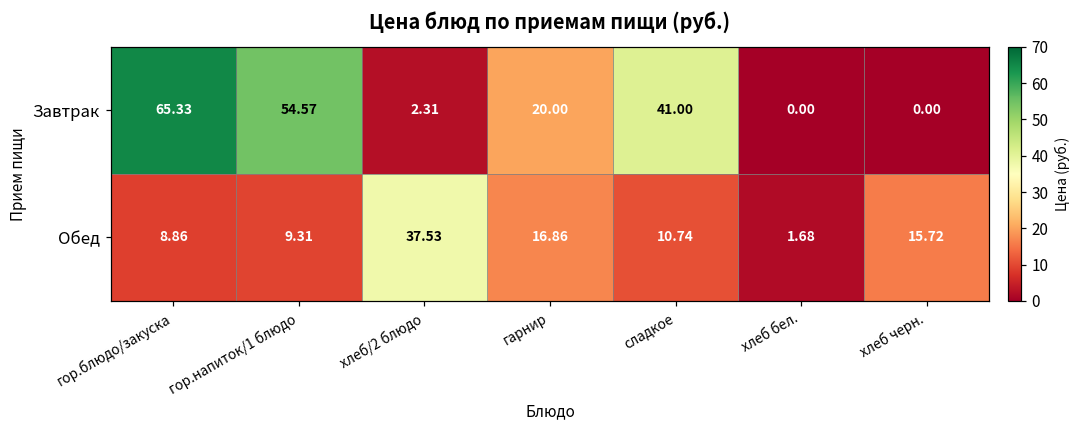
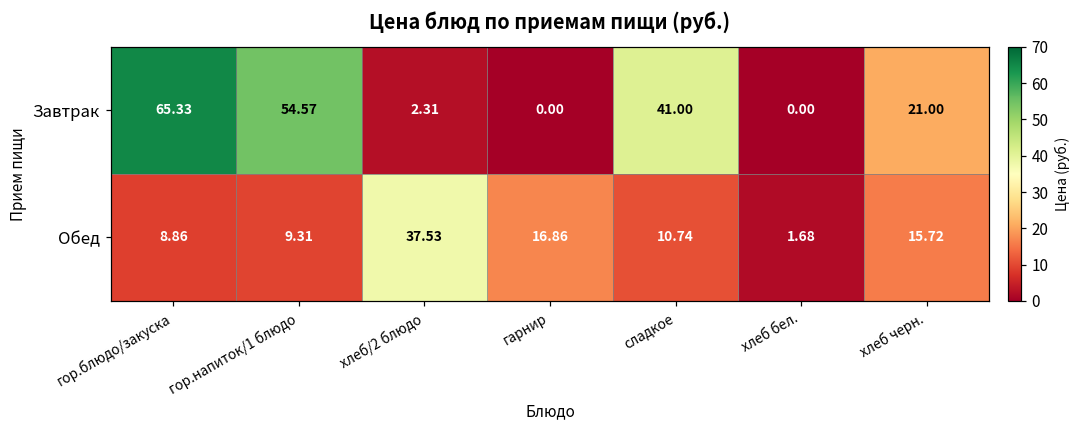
  {
    "Завтрак": {
      "гор.блюдо/закуска": 65.33,
      "гор.напиток/1 блюдо": 54.57,
      "хлеб/2 блюдо": 2.31,
-     "гарнир": 20.00,
+     "гарнир": 0.00,
      "сладкое": 41.00,
      "хлеб бел.": 0.00,
-     "хлеб черн.": 0.00
+     "хлеб черн.": 21.00
    },
    "Обед": {
      "гор.блюдо/закуска": 8.86,
      "гор.напиток/1 блюдо": 9.31,
      "хлеб/2 блюдо": 37.53,
      "гарнир": 16.86,
      "сладкое": 10.74,
      "хлеб бел.": 1.68,
      "хлеб черн.": 15.72
    }
  }
